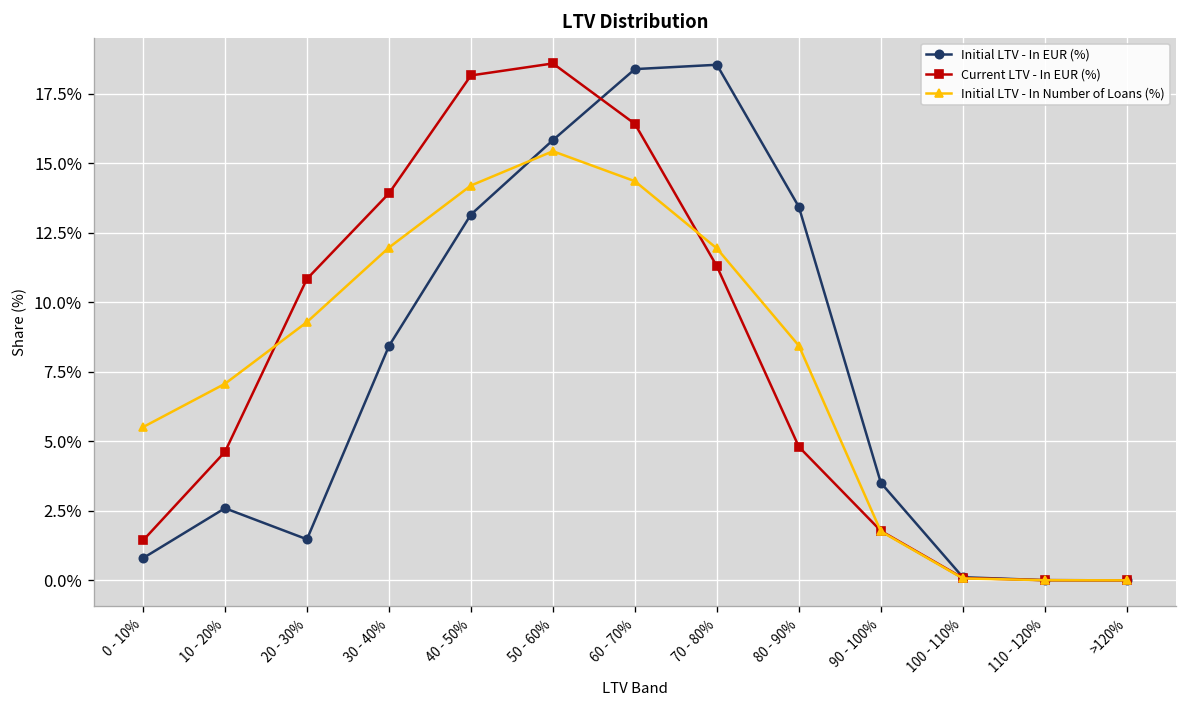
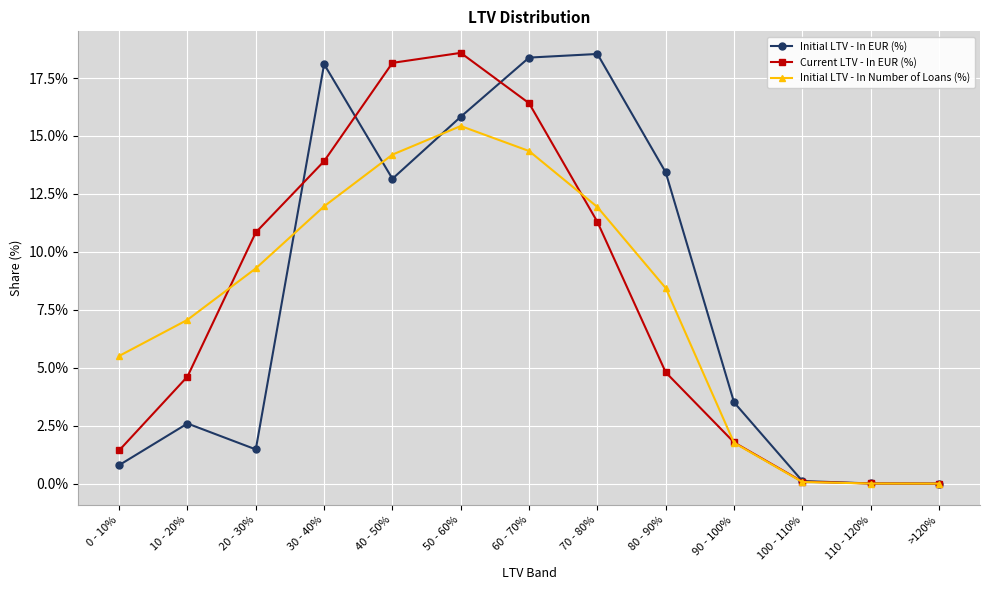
  {
    "Initial LTV - In EUR (%)": {
      "0 - 10%": "0.8%",
      "10 - 20%": "2.6%",
      "20 - 30%": "1.5%",
-     "30 - 40%": "8.4%",
+     "30 - 40%": "18.1%",
      "40 - 50%": "13.2%",
      "50 - 60%": "15.8%",
      "60 - 70%": "18.4%",
      "70 - 80%": "18.5%",
      "80 - 90%": "13.4%",
      "90 - 100%": "3.5%"
    },
    "Current LTV - In EUR (%)": {
      "0 - 10%": "1.4%",
      "10 - 20%": "4.6%",
      "20 - 30%": "10.8%",
      "30 - 40%": "13.9%",
      "40 - 50%": "18.2%",
      "50 - 60%": "18.6%",
      "60 - 70%": "16.4%",
      "70 - 80%": "11.3%",
      "80 - 90%": "4.8%"
    },
    "Initial LTV - In Number of Loans (%)": {
      "0 - 10%": "5.5%",
      "10 - 20%": "7.1%",
      "20 - 30%": "9.3%",
      "30 - 40%": "12.0%",
      "40 - 50%": "14.2%",
      "50 - 60%": "15.4%",
      "60 - 70%": "14.3%",
      "70 - 80%": "11.9%",
      "80 - 90%": "8.4%"
    }
  }
